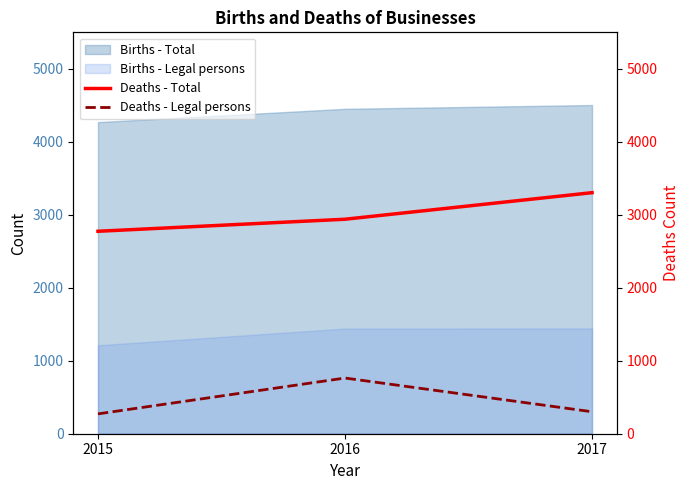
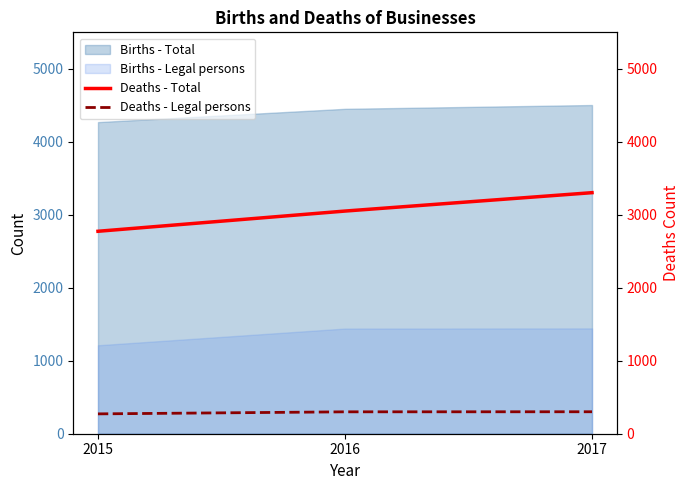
  {
    "Deaths - Total": {
      "2015": 2800,
-     "2016": 2900,
+     "2016": 3100,
      "2017": 3300
    },
    "Deaths - Legal persons": {
      "2015": 300,
-     "2016": 800,
+     "2016": 300,
      "2017": 300
    }
  }
